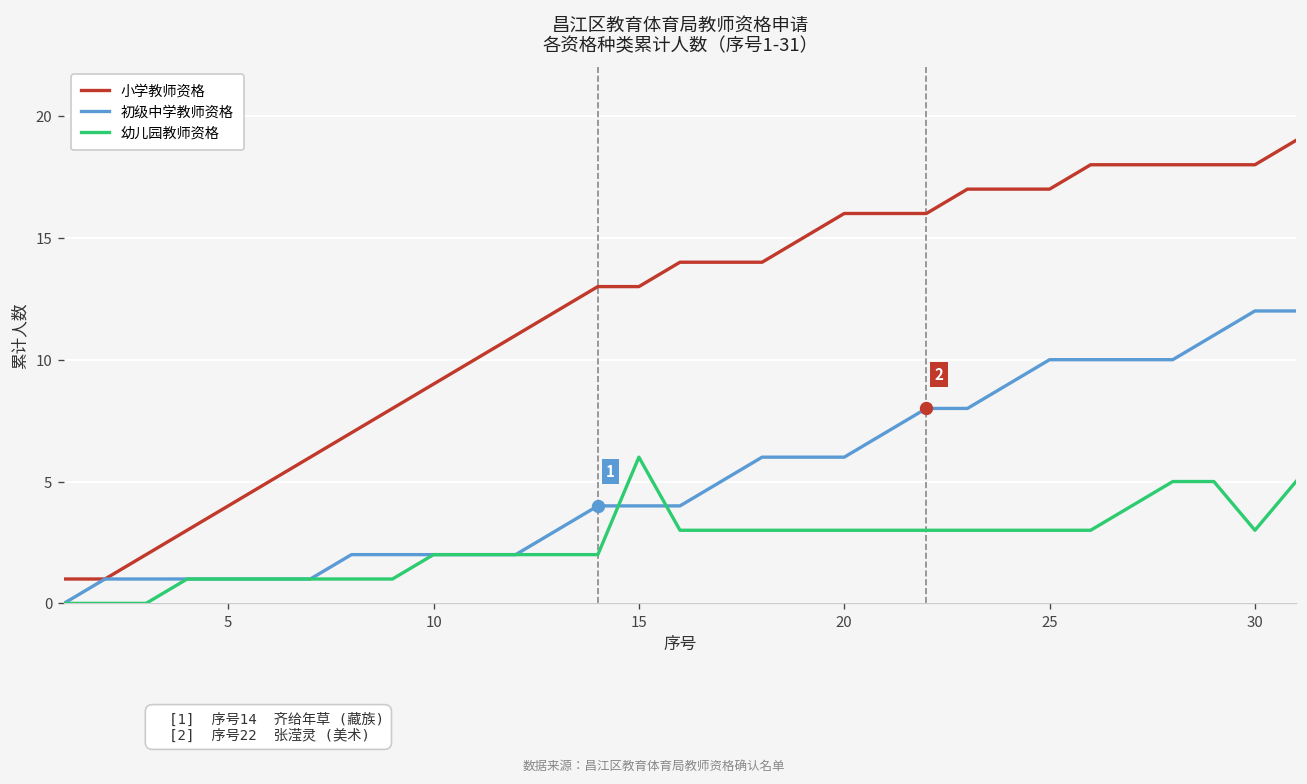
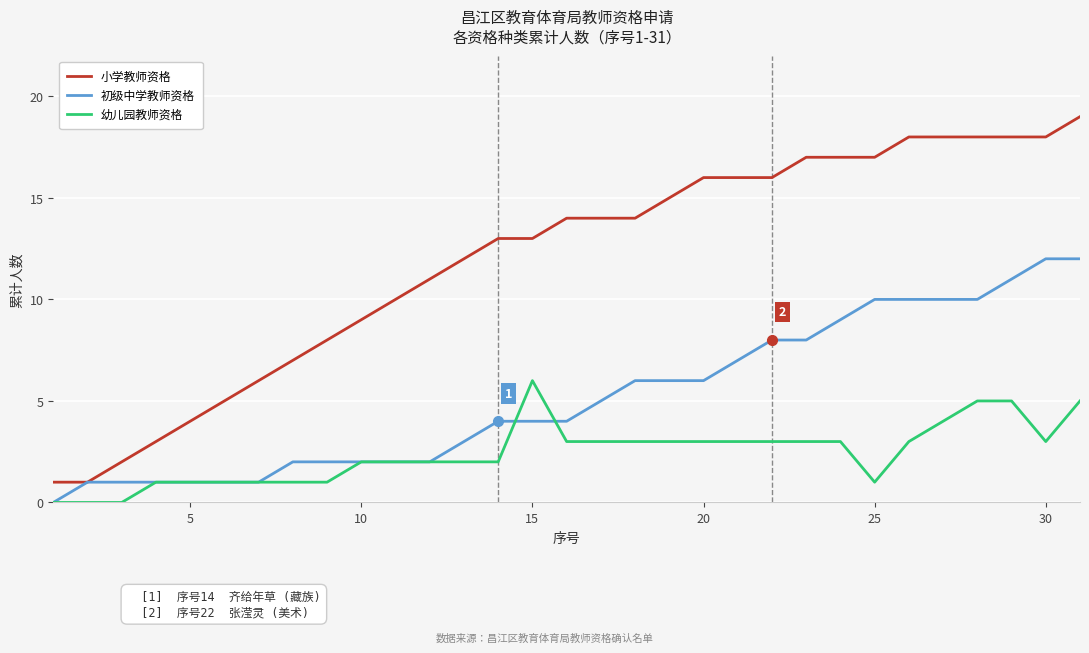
  {
    "幼儿园教师资格": {
      "20": 3,
-     "25": 3,
+     "25": 1,
      "30": 3
    }
  }
